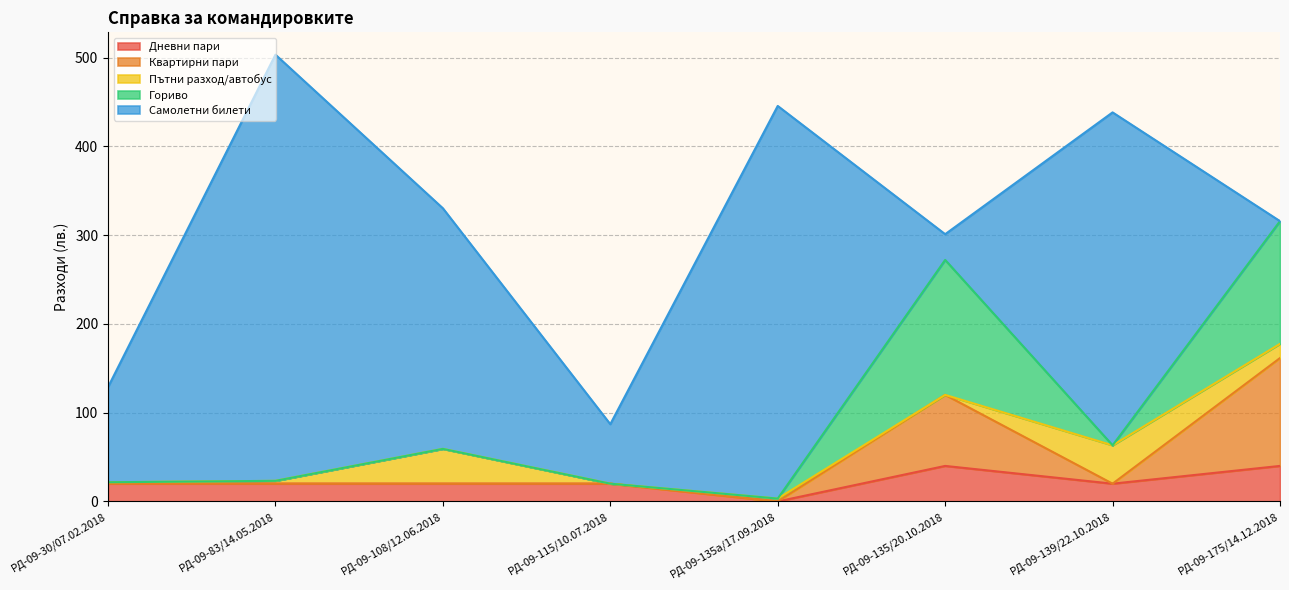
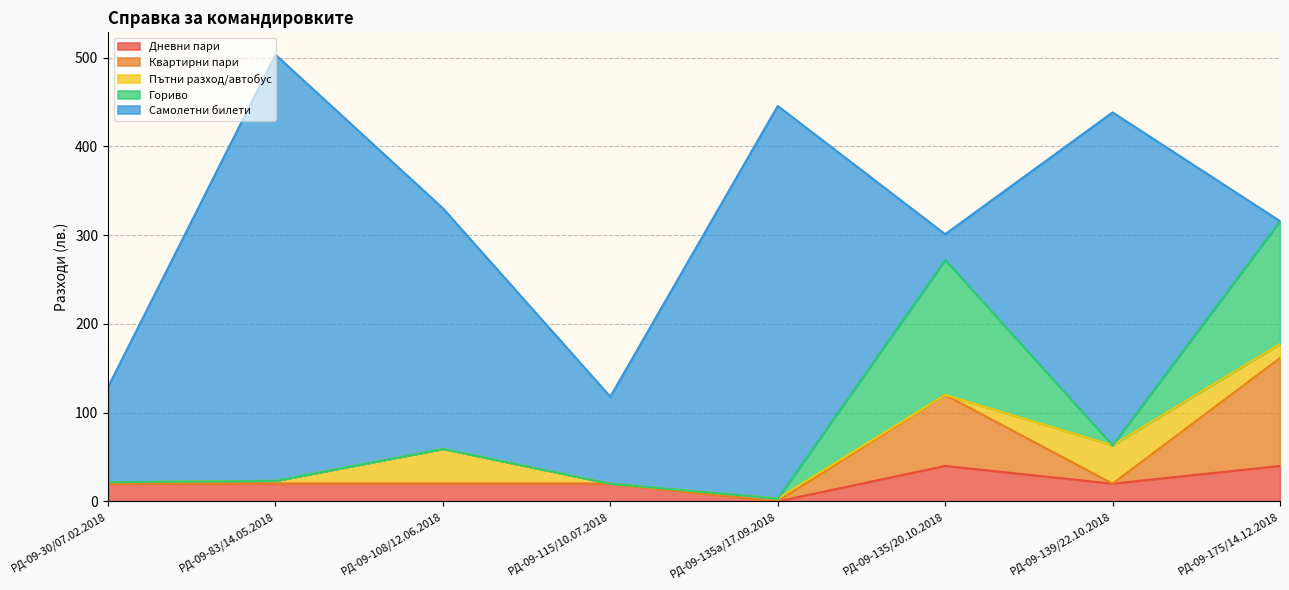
  {
    "Пътни разход/автобус": {
      "РД-09-175/14.12.2018": 20
    },
    "Гориво": {
      "РД-09-135/20.10.2018": 150
    },
    "Самолетни билети": {
      "РД-09-30/07.02.2018": 110,
      "РД-09-108/12.06.2018": 270,
-     "РД-09-115/10.07.2018": 70,
+     "РД-09-115/10.07.2018": 100,
      "РД-09-135а/17.09.2018": 440,
      "РД-09-135/20.10.2018": 30,
      "РД-09-139/22.10.2018": 380
    }
  }
